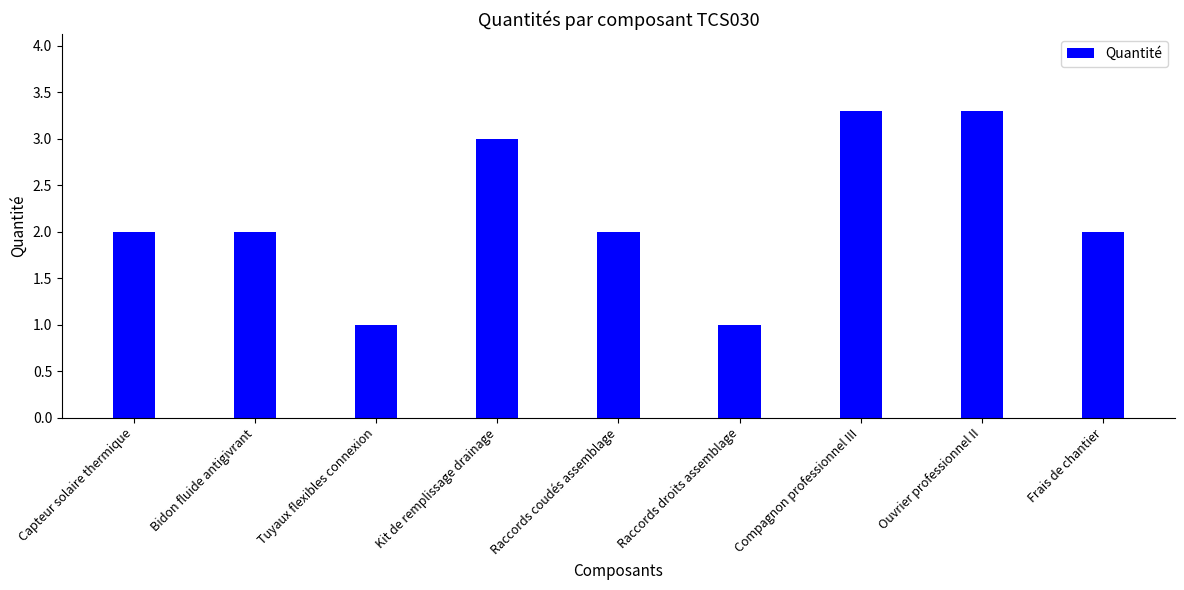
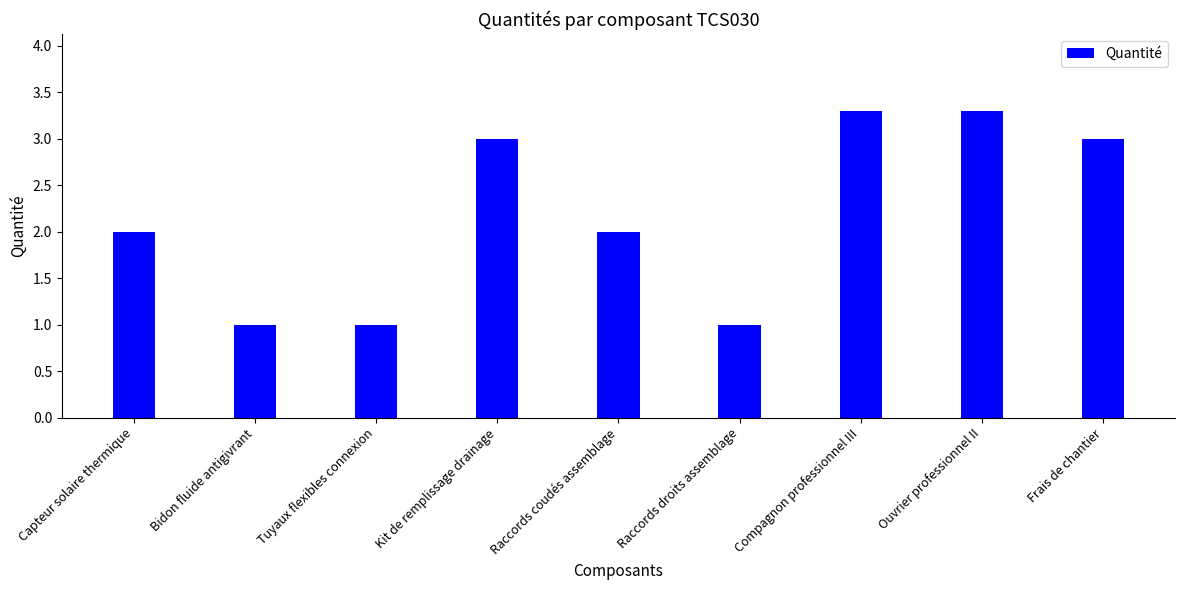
  {
    "Capteur solaire thermique": 2,
-   "Bidon fluide antigivrant": 2,
+   "Bidon fluide antigivrant": 1,
    "Tuyaux flexibles connexion": 1,
    "Kit de remplissage drainage": 3,
    "Raccords coudés assemblage": 2,
    "Raccords droits assemblage": 1,
    "Compagnon professionnel III": 3.3,
    "Ouvrier professionnel II": 3.3,
-   "Frais de chantier": 2
+   "Frais de chantier": 3
  }
